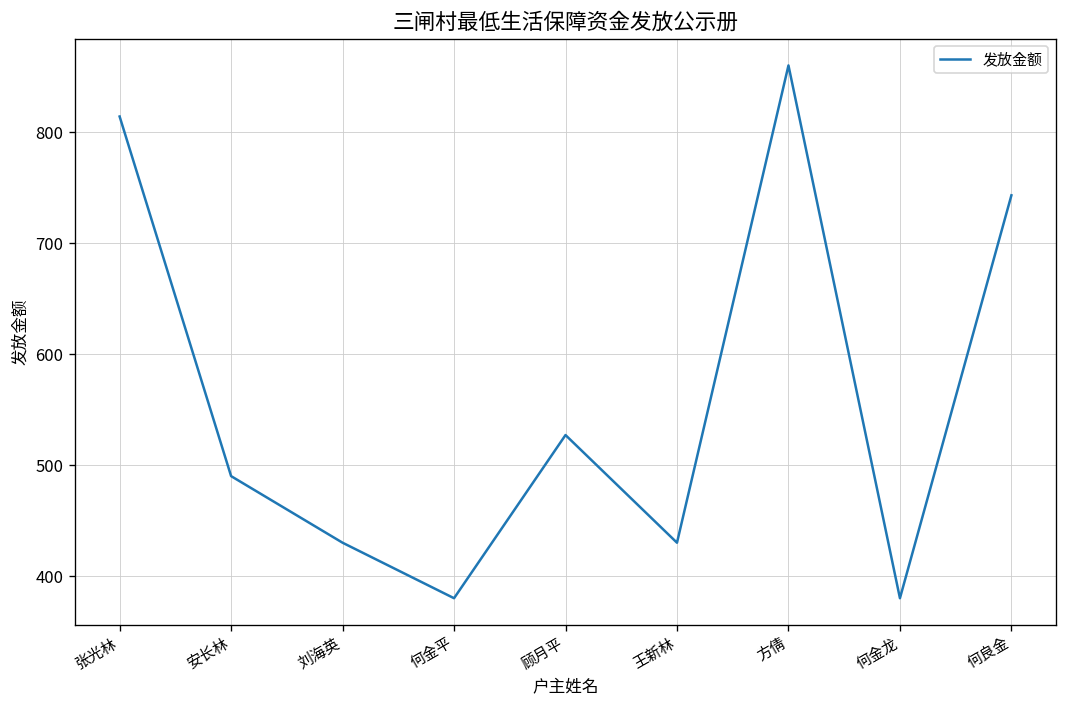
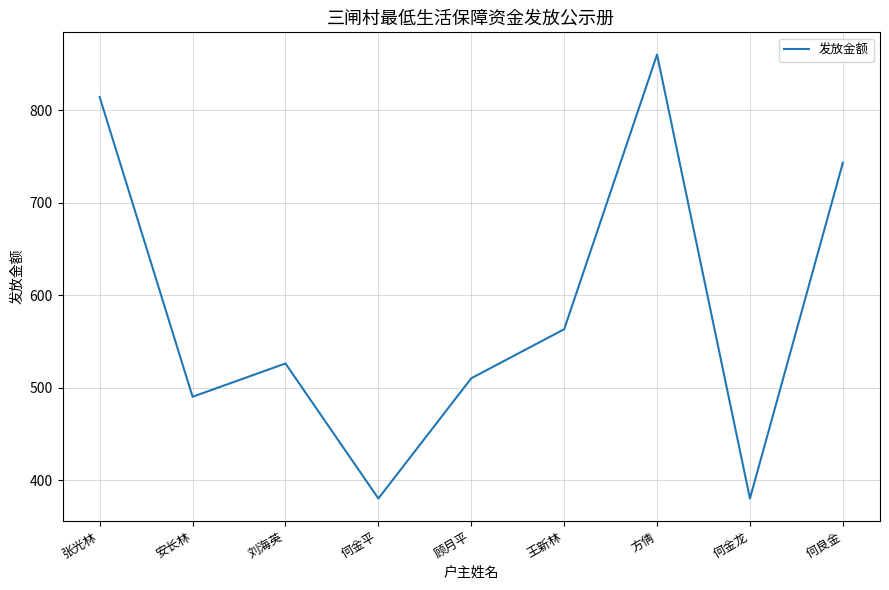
  {
    "张光林": 810,
    "安长林": 490,
-   "刘海英": 430,
+   "刘海英": 530,
    "何金平": 380,
-   "顾月平": 530,
-   "王新林": 430,
+   "顾月平": 510,
+   "王新林": 560,
    "方倩": 860,
    "何金龙": 380,
    "何良金": 740
  }
